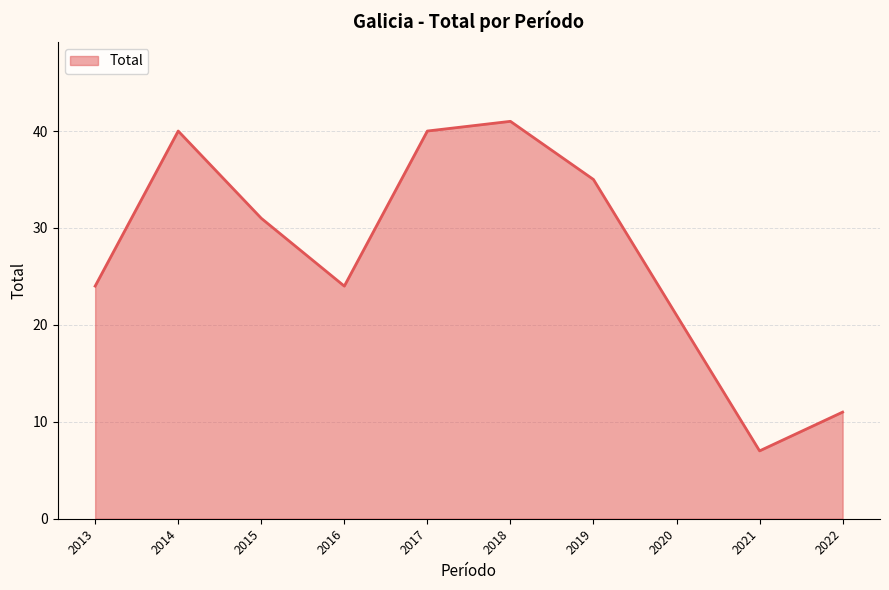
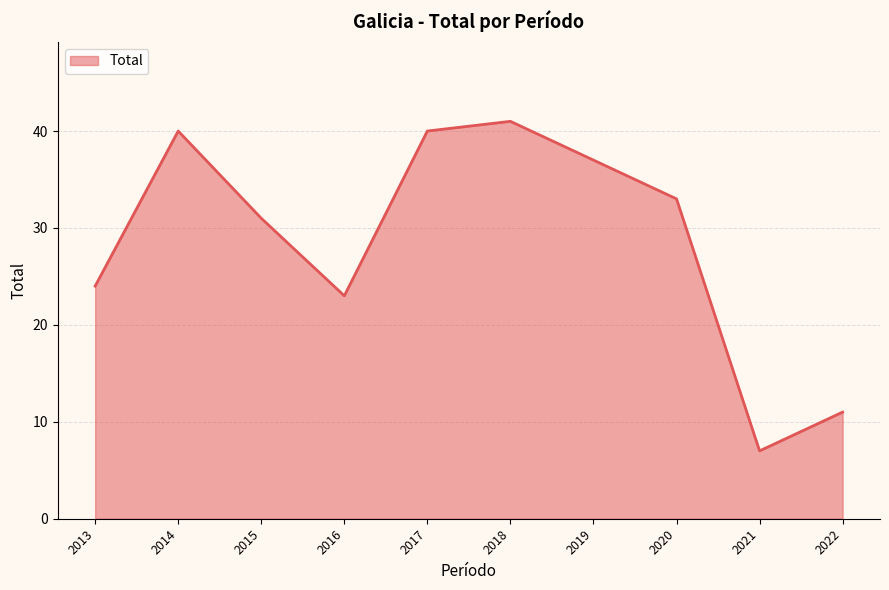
  {
    "2013": 24,
    "2014": 40,
    "2015": 31,
-   "2016": 24,
+   "2016": 23,
    "2017": 40,
    "2018": 41,
-   "2019": 35,
-   "2020": 21,
+   "2019": 37,
+   "2020": 33,
    "2021": 7,
    "2022": 11
  }
